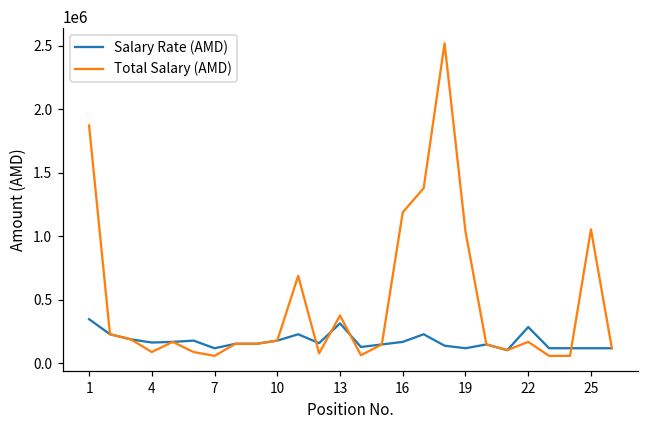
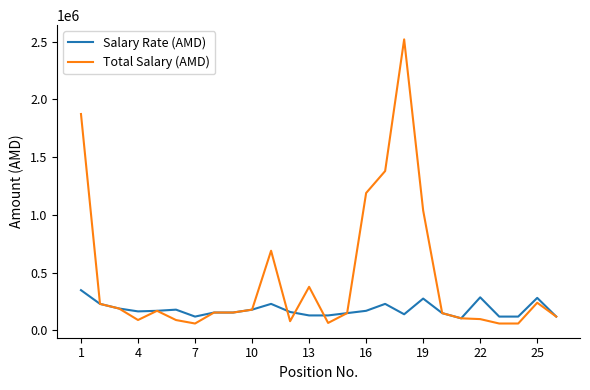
  {
    "Salary Rate (AMD)": {
      "1": 350000,
      "4": 170000,
      "7": 120000,
-     "13": 320000,
+     "13": 130000,
      "16": 170000,
-     "19": 120000,
+     "19": 280000,
      "22": 290000,
-     "25": 120000
+     "25": 280000
    },
    "Total Salary (AMD)": {
      "1": 1870000,
      "4": 90000,
      "7": 60000,
      "13": 380000,
      "16": 1190000,
      "19": 1040000,
-     "22": 170000,
-     "25": 1060000
+     "22": 100000,
+     "25": 240000
    }
  }
